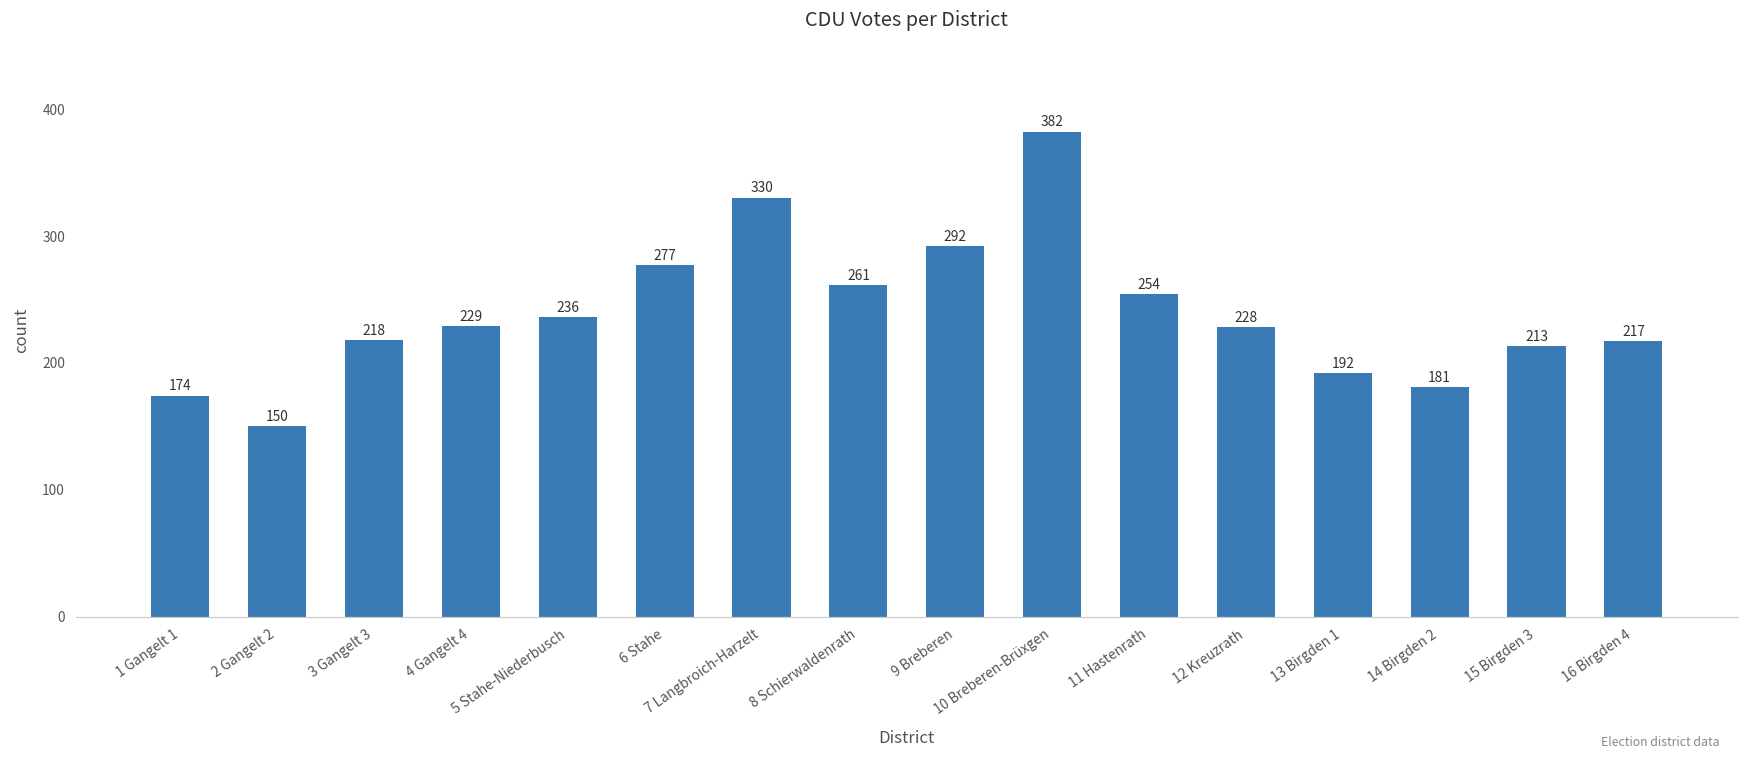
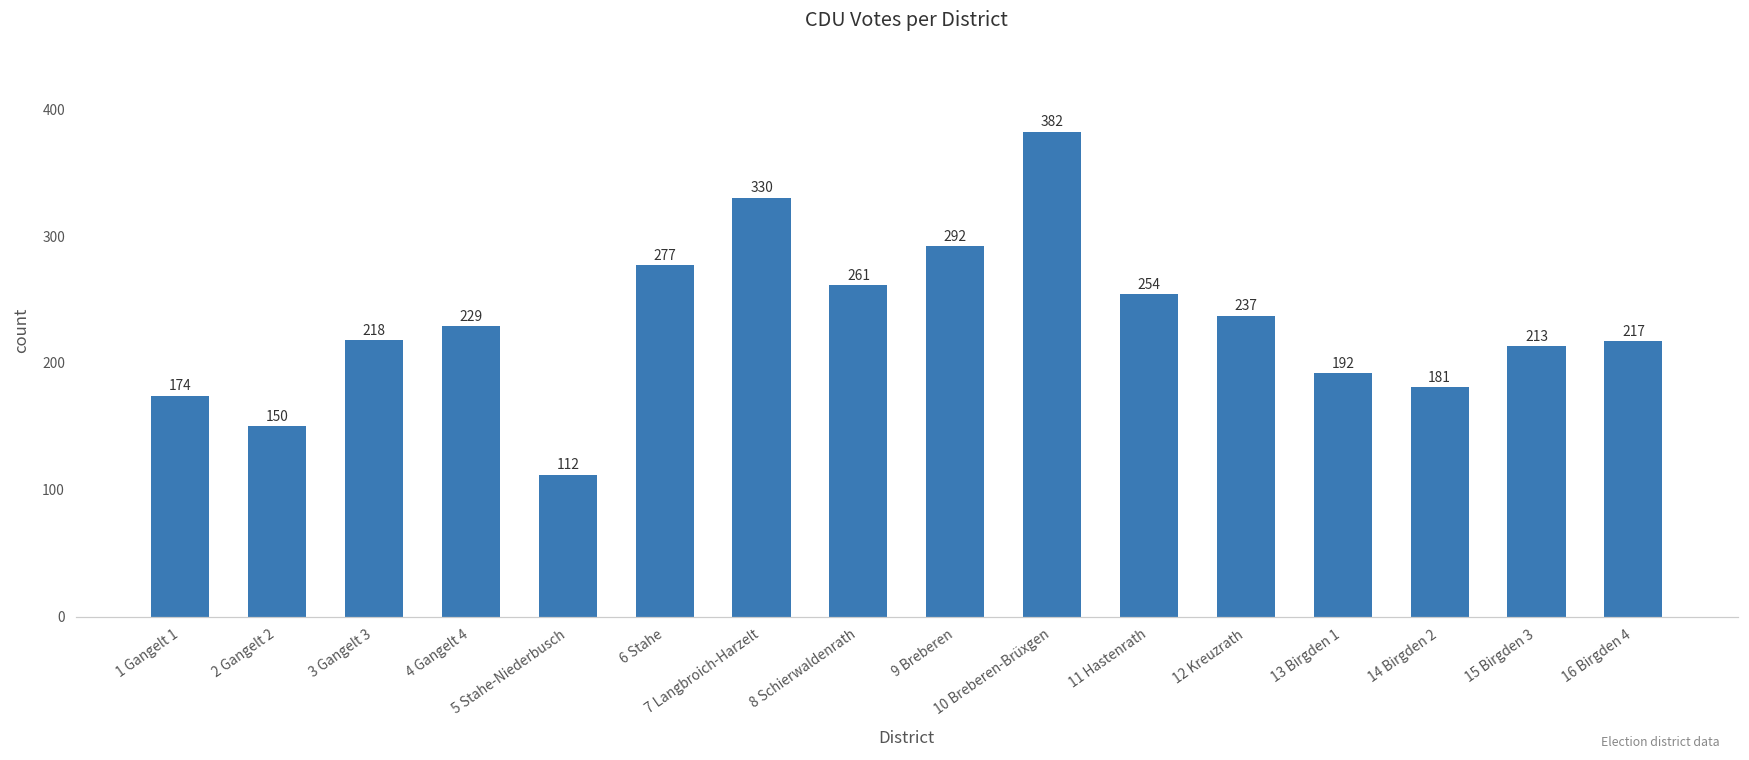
  {
    "1 Gangelt 1": 174,
    "2 Gangelt 2": 150,
    "3 Gangelt 3": 218,
    "4 Gangelt 4": 229,
-   "5 Stahe-Niederbusch": 236,
+   "5 Stahe-Niederbusch": 112,
    "6 Stahe": 277,
    "7 Langbroich-Harzelt": 330,
    "8 Schierwaldenrath": 261,
    "9 Breberen": 292,
    "10 Breberen-Brüxgen": 382,
    "11 Hastenrath": 254,
-   "12 Kreuzrath": 228,
+   "12 Kreuzrath": 237,
    "13 Birgden 1": 192,
    "14 Birgden 2": 181,
    "15 Birgden 3": 213,
    "16 Birgden 4": 217
  }
